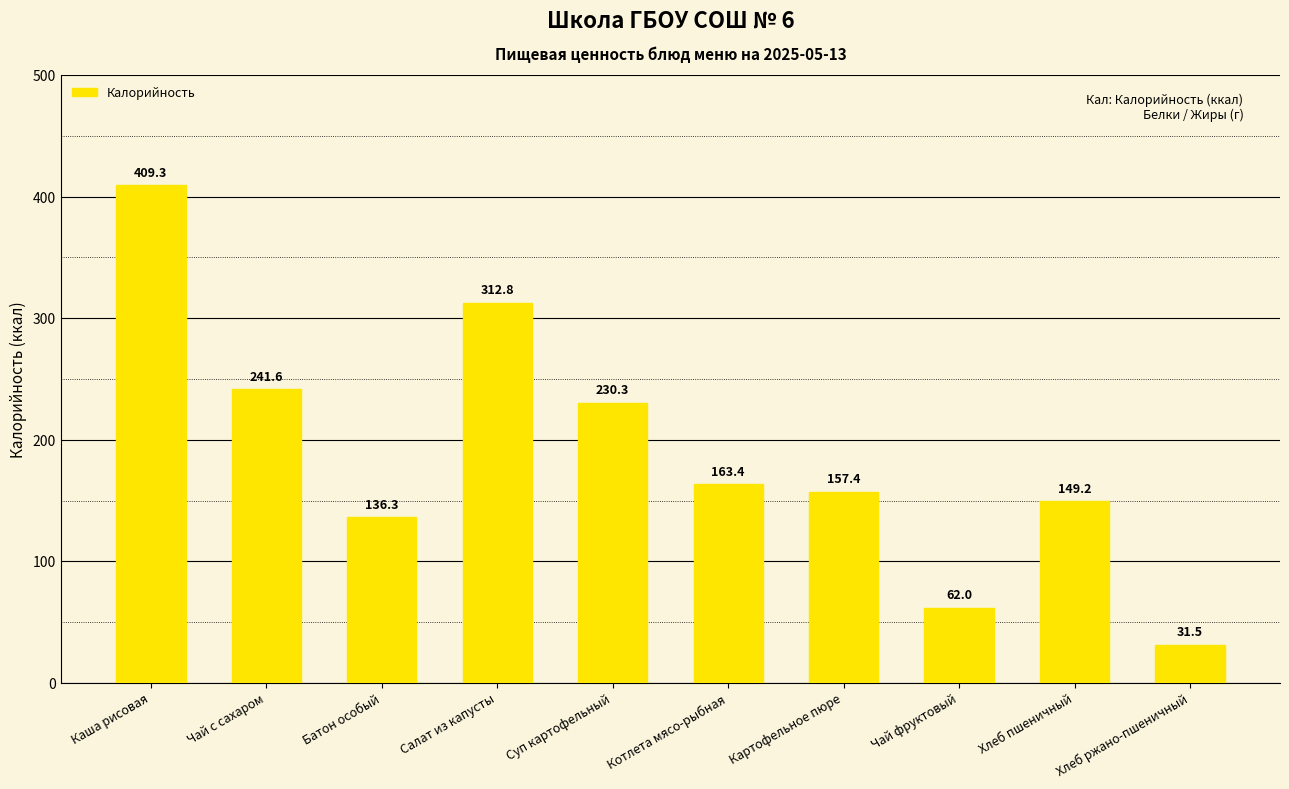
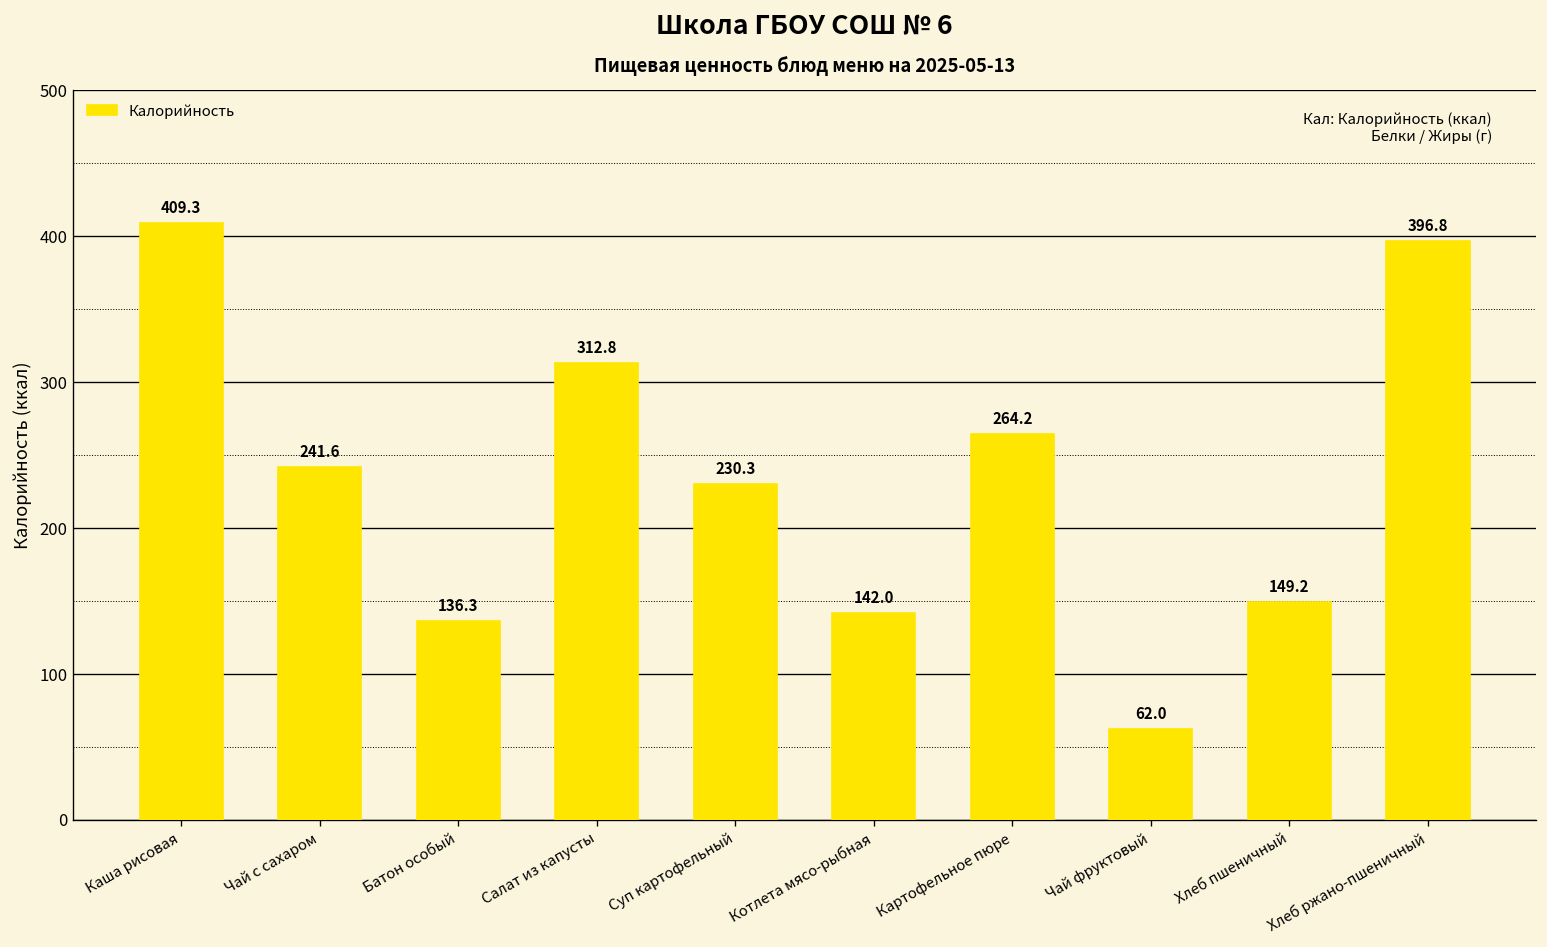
  {
    "Каша рисовая": 409.3,
    "Чай с сахаром": 241.6,
    "Батон особый": 136.3,
    "Салат из капусты": 312.8,
    "Суп картофельный": 230.3,
-   "Котлета мясо-рыбная": 163.4,
-   "Картофельное пюре": 157.4,
+   "Котлета мясо-рыбная": 142.0,
+   "Картофельное пюре": 264.2,
    "Чай фруктовый": 62.0,
    "Хлеб пшеничный": 149.2,
-   "Хлеб ржано-пшеничный": 31.5
+   "Хлеб ржано-пшеничный": 396.8
  }
